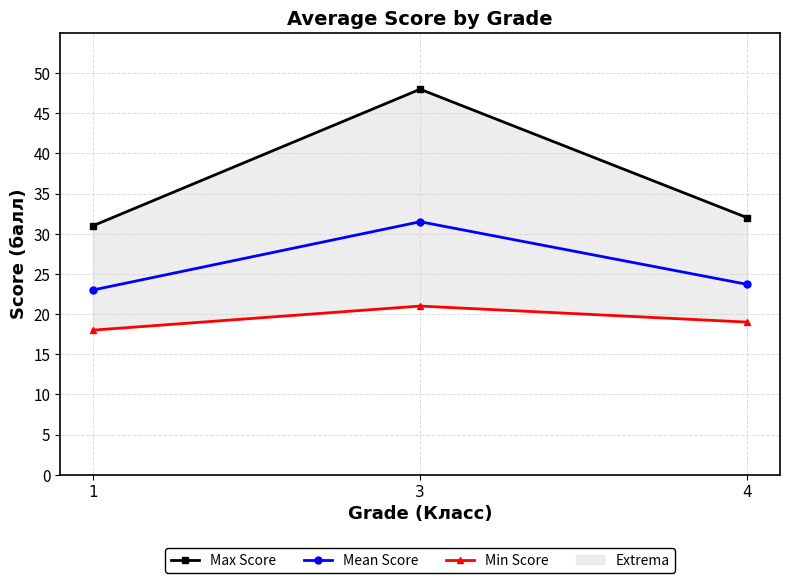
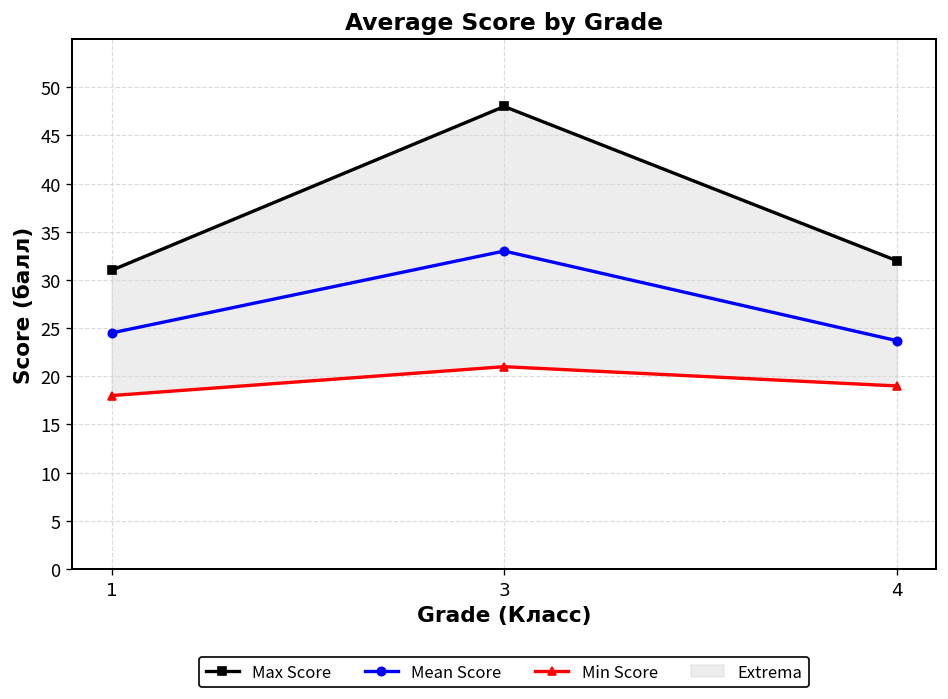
  {
    "Extrema": {
      "1": 31,
      "3": 48,
      "4": 32
    },
    "Mean Score": {
-     "1": 23,
-     "3": 32,
+     "1": 25,
+     "3": 33,
      "4": 24
    },
    "Min Score": {
      "1": 18,
      "3": 21,
      "4": 19
    }
  }
